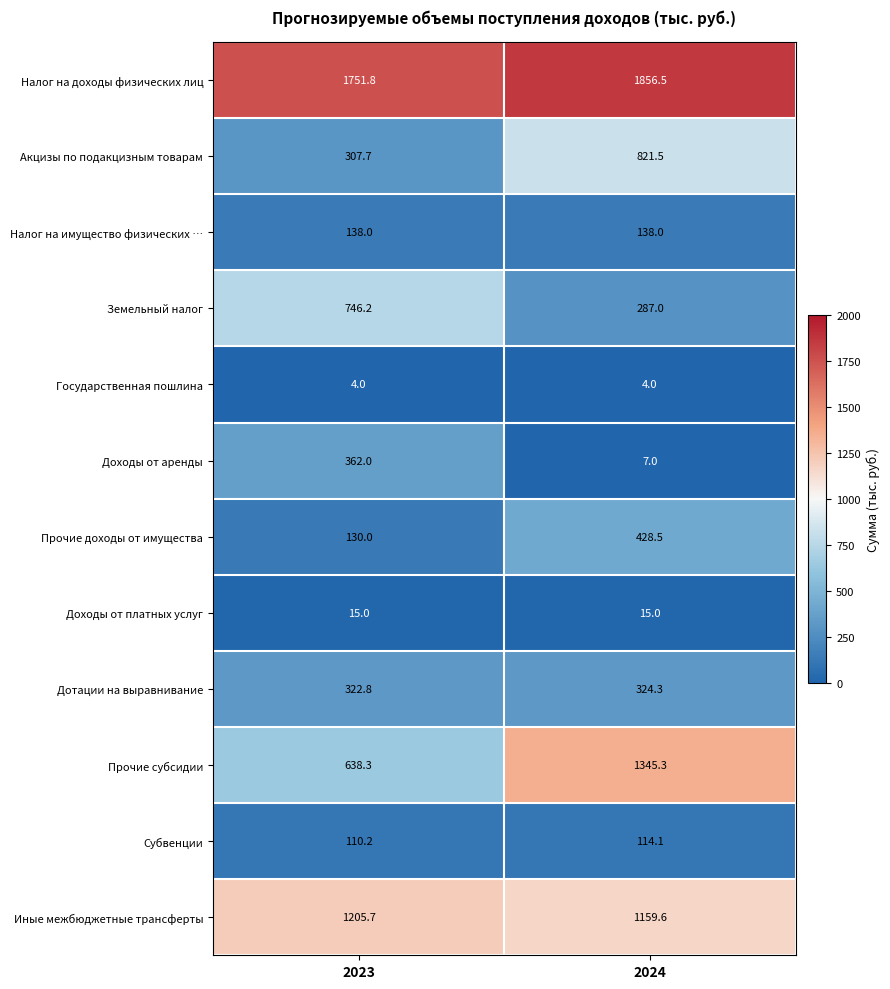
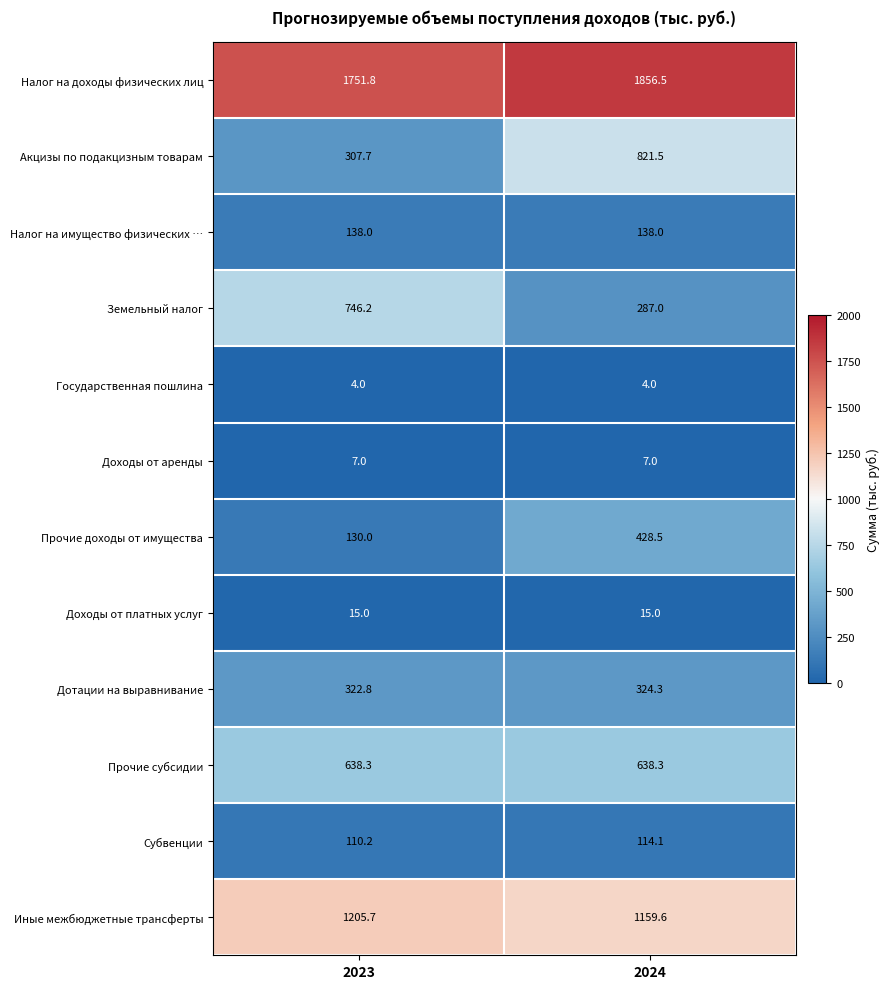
  {
    "Налог на доходы физических лиц": {
      "2023": 1751.8,
      "2024": 1856.5
    },
    "Акцизы по подакцизным товарам": {
      "2023": 307.7,
      "2024": 821.5
    },
    "Налог на имущество физических …": {
      "2023": 138.0,
      "2024": 138.0
    },
    "Земельный налог": {
      "2023": 746.2,
      "2024": 287.0
    },
    "Государственная пошлина": {
      "2023": 4.0,
      "2024": 4.0
    },
    "Доходы от аренды": {
-     "2023": 362.0,
+     "2023": 7.0,
      "2024": 7.0
    },
    "Прочие доходы от имущества": {
      "2023": 130.0,
      "2024": 428.5
    },
    "Доходы от платных услуг": {
      "2023": 15.0,
      "2024": 15.0
    },
    "Дотации на выравнивание": {
      "2023": 322.8,
      "2024": 324.3
    },
    "Прочие субсидии": {
      "2023": 638.3,
-     "2024": 1345.3
+     "2024": 638.3
    },
    "Субвенции": {
      "2023": 110.2,
      "2024": 114.1
    },
    "Иные межбюджетные трансферты": {
      "2023": 1205.7,
      "2024": 1159.6
    }
  }
